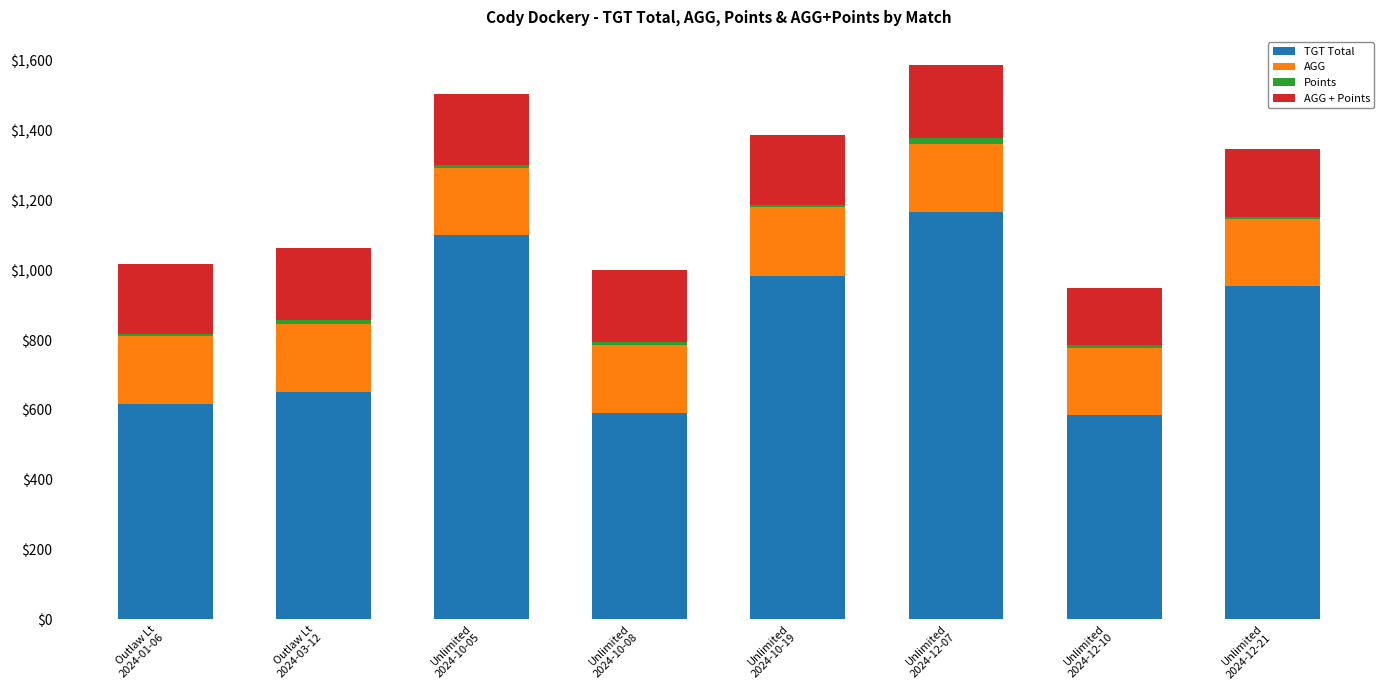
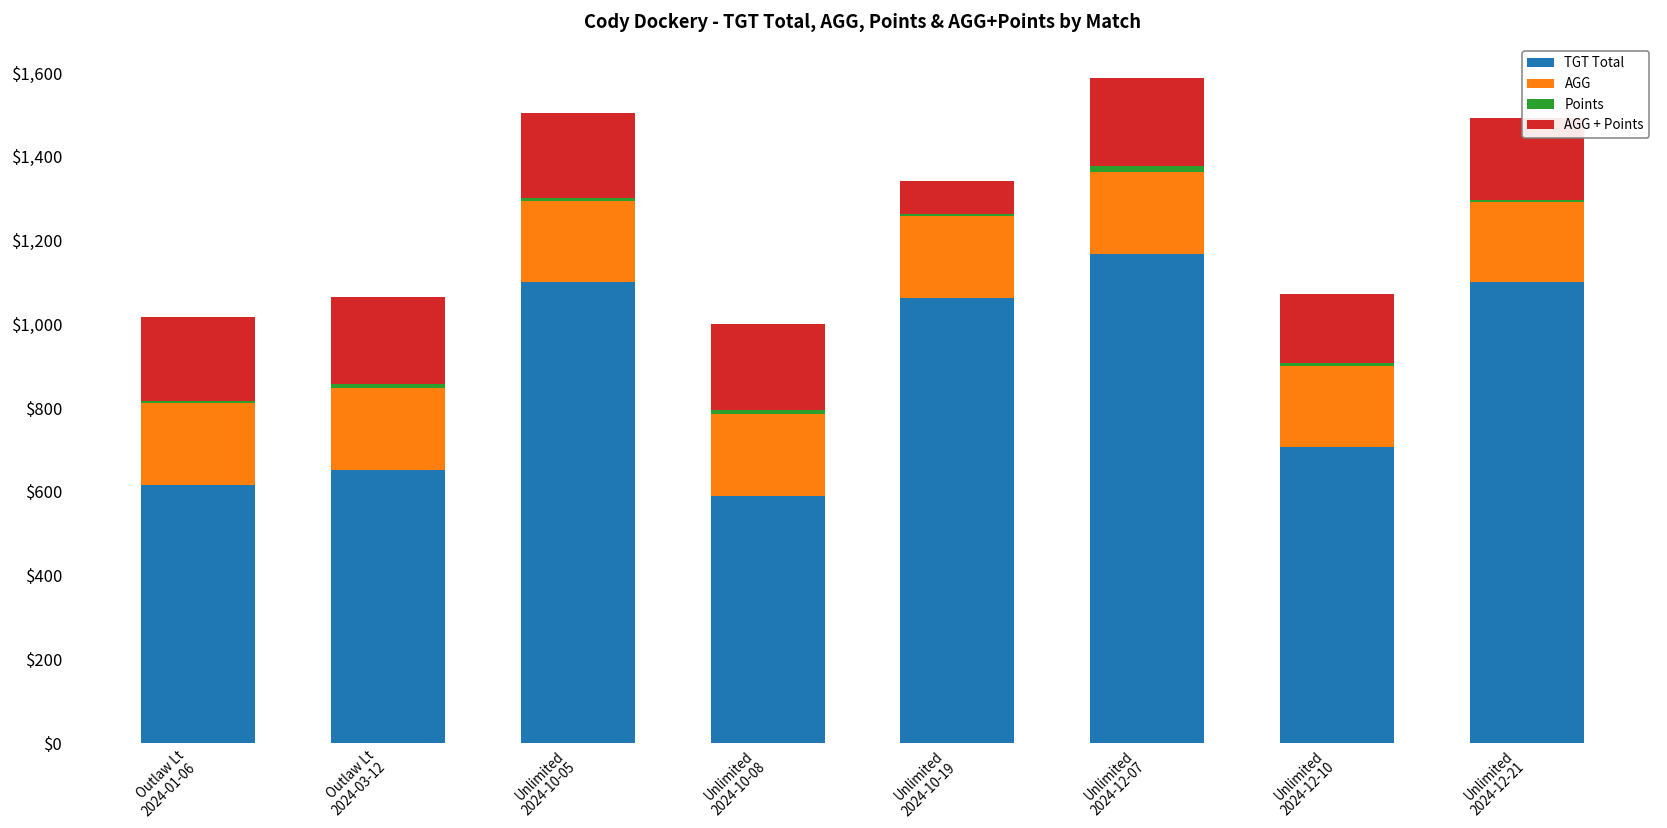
  {
    "TGT Total": {
      "Outlaw Lt 2024-01-06": "$620",
      "Outlaw Lt 2024-03-12": "$650",
      "Unlimited 2024-10-05": "$1,100",
      "Unlimited 2024-10-08": "$590",
-     "Unlimited 2024-10-19": "$990",
+     "Unlimited 2024-10-19": "$1,060",
      "Unlimited 2024-12-07": "$1,170",
-     "Unlimited 2024-12-10": "$580",
-     "Unlimited 2024-12-21": "$960"
+     "Unlimited 2024-12-10": "$710",
+     "Unlimited 2024-12-21": "$1,100"
    },
    "AGG": {
      "Outlaw Lt 2024-01-06": "$200",
      "Outlaw Lt 2024-03-12": "$200",
      "Unlimited 2024-10-05": "$190",
      "Unlimited 2024-10-08": "$200",
      "Unlimited 2024-10-19": "$200",
      "Unlimited 2024-12-07": "$190",
      "Unlimited 2024-12-10": "$190",
      "Unlimited 2024-12-21": "$190"
    },
    "Points": {
      "Outlaw Lt 2024-03-12": "$10",
      "Unlimited 2024-10-05": "$10",
      "Unlimited 2024-10-08": "$10",
      "Unlimited 2024-12-07": "$20"
    },
    "AGG + Points": {
      "Outlaw Lt 2024-01-06": "$200",
      "Outlaw Lt 2024-03-12": "$210",
      "Unlimited 2024-10-05": "$200",
      "Unlimited 2024-10-08": "$210",
-     "Unlimited 2024-10-19": "$200",
+     "Unlimited 2024-10-19": "$80",
      "Unlimited 2024-12-07": "$210",
      "Unlimited 2024-12-10": "$160"
    }
  }
